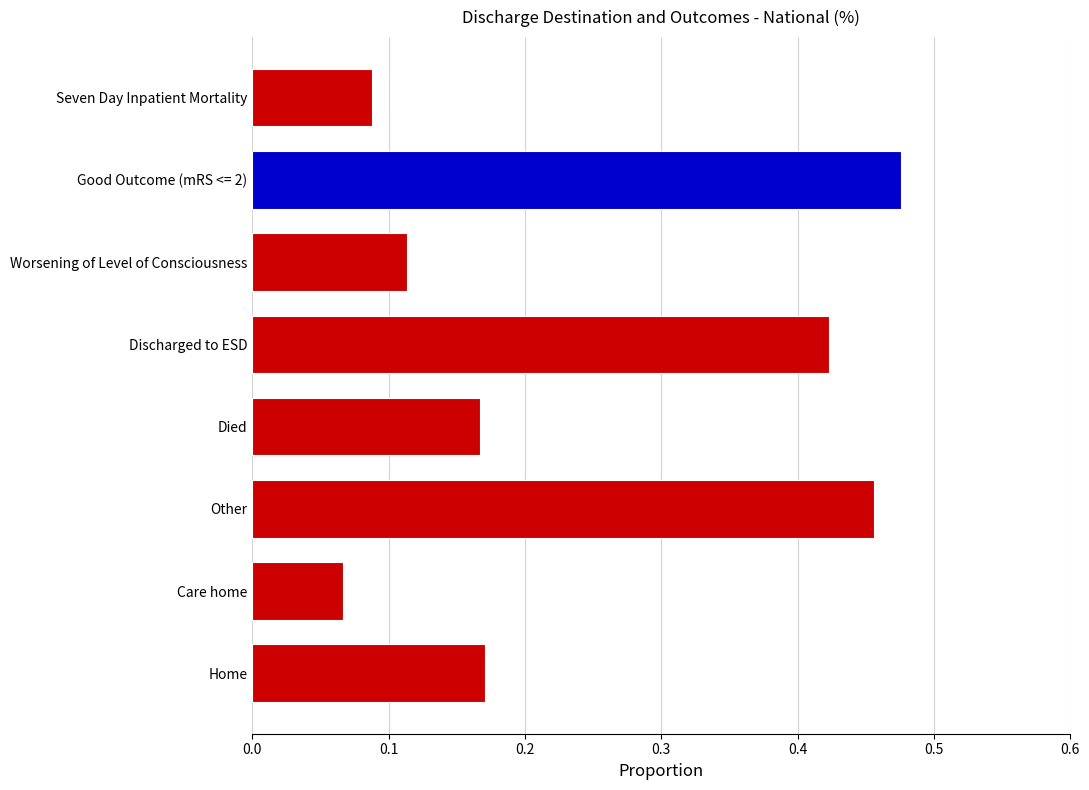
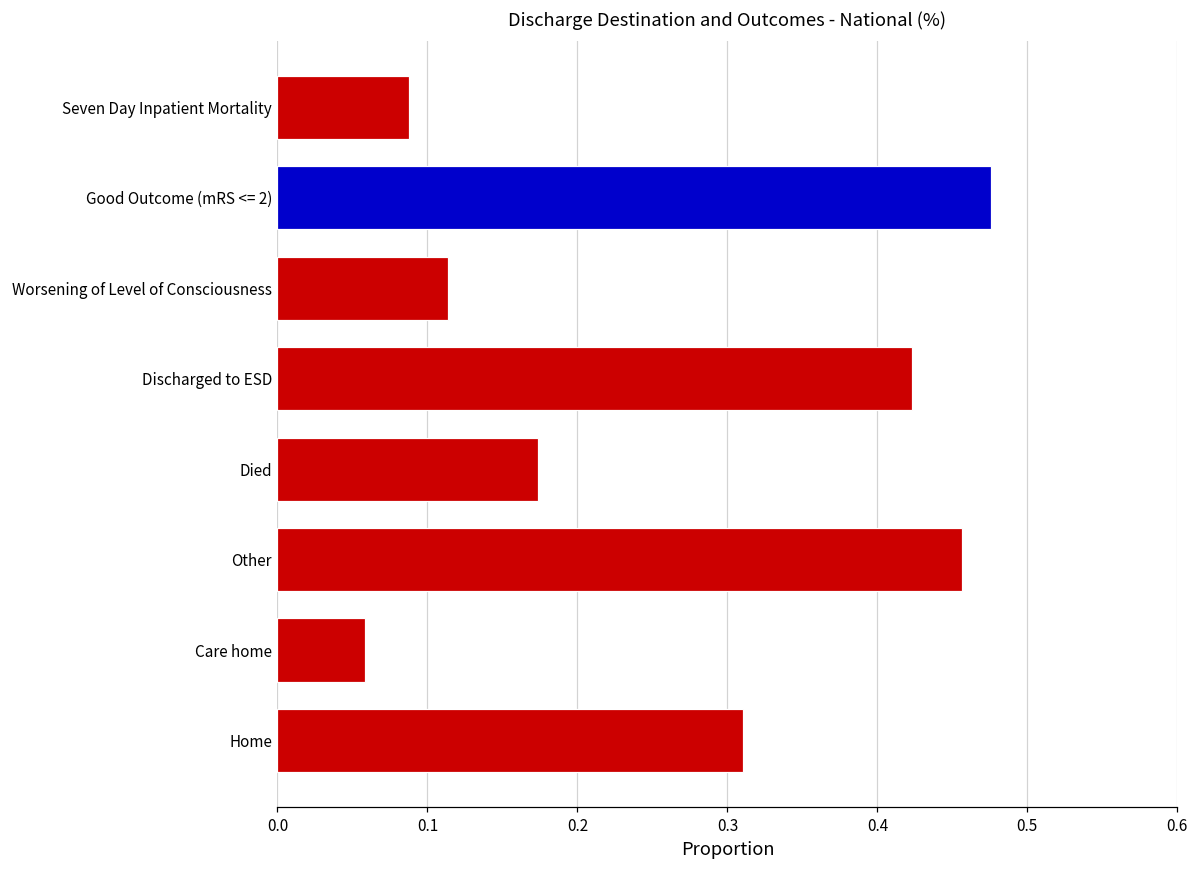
  {
    "Seven Day Inpatient Mortality": 0.088,
    "Good Outcome (mRS <= 2)": 0.476,
    "Worsening of Level of Consciousness": 0.114,
    "Discharged to ESD": 0.423,
-   "Died": 0.167,
+   "Died": 0.174,
    "Other": 0.456,
-   "Care home": 0.066,
-   "Home": 0.171
+   "Care home": 0.059,
+   "Home": 0.310
  }
